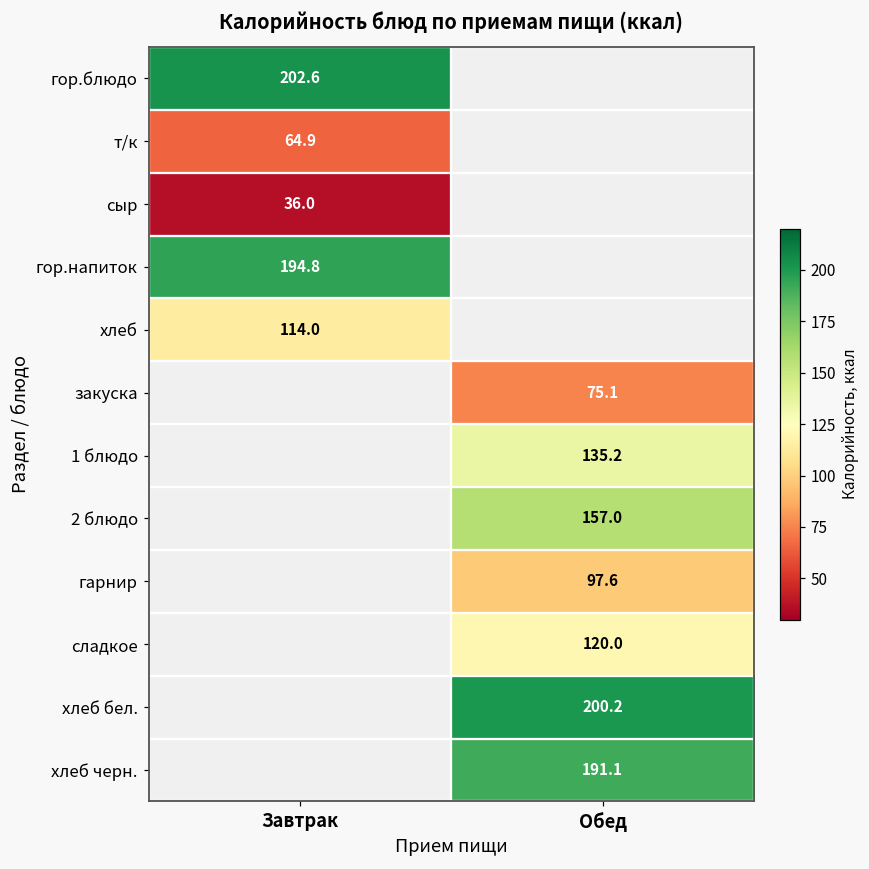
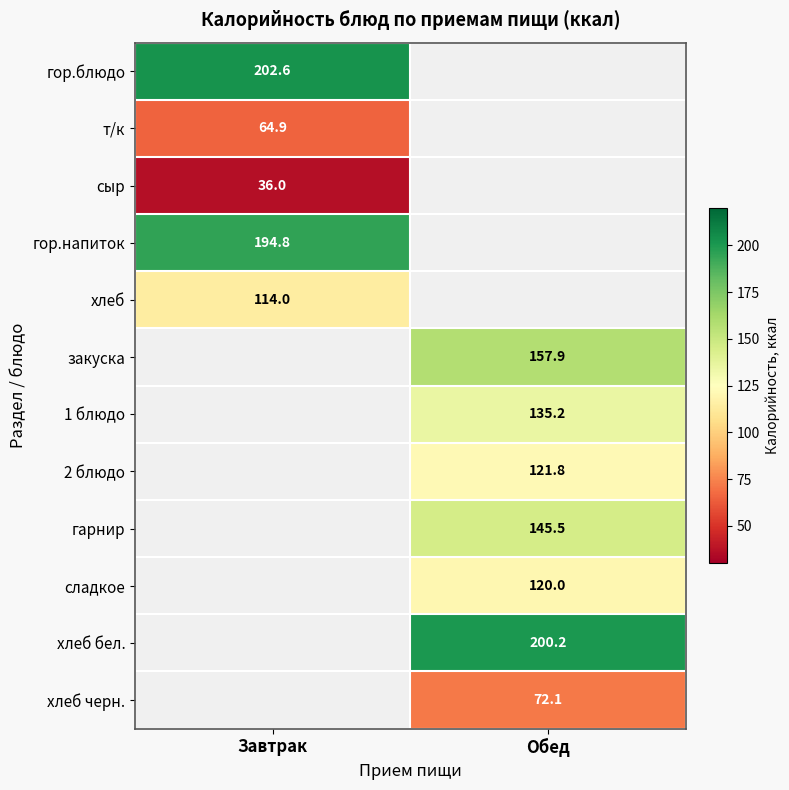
  {
    "гор.блюдо": {
      "Завтрак": 202.6
    },
    "т/к": {
      "Завтрак": 64.9
    },
    "сыр": {
      "Завтрак": 36.0
    },
    "гор.напиток": {
      "Завтрак": 194.8
    },
    "хлеб": {
      "Завтрак": 114.0
    },
    "закуска": {
-     "Обед": 75.1
+     "Обед": 157.9
    },
    "1 блюдо": {
      "Обед": 135.2
    },
    "2 блюдо": {
-     "Обед": 157.0
+     "Обед": 121.8
    },
    "гарнир": {
-     "Обед": 97.6
+     "Обед": 145.5
    },
    "сладкое": {
      "Обед": 120.0
    },
    "хлеб бел.": {
      "Обед": 200.2
    },
    "хлеб черн.": {
-     "Обед": 191.1
+     "Обед": 72.1
    }
  }
